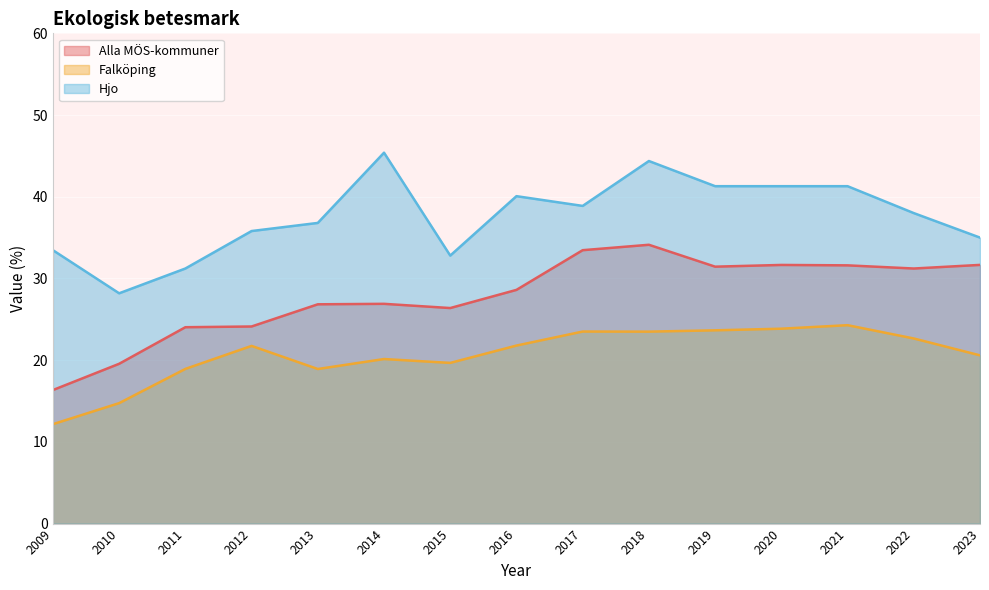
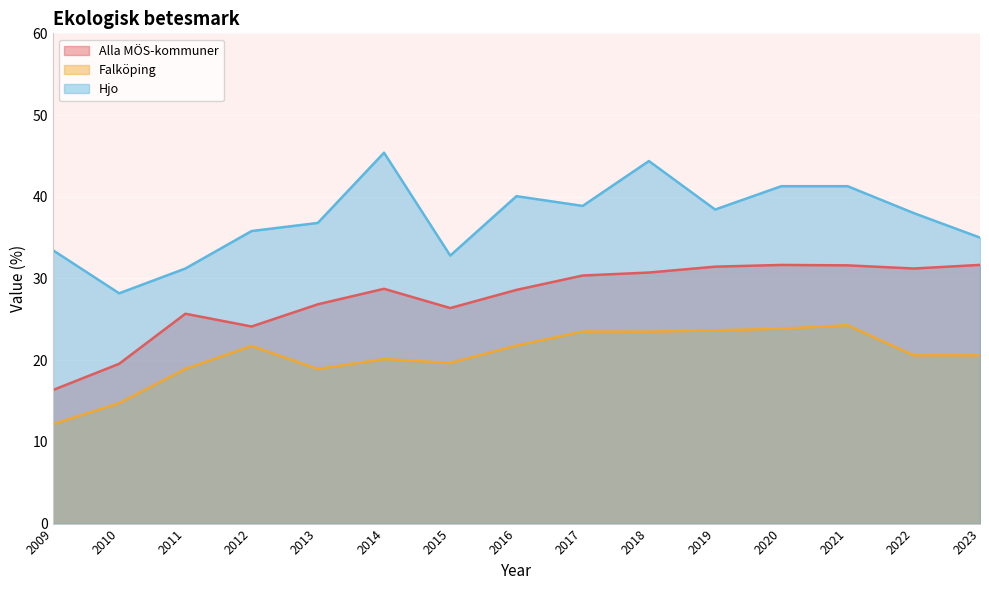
  {
    "Alla MÖS-kommuner": {
      "2009": 16,
      "2010": 20,
-     "2011": 24,
+     "2011": 26,
      "2012": 24,
      "2013": 27,
-     "2014": 27,
+     "2014": 29,
      "2015": 26,
      "2016": 29,
-     "2017": 33,
-     "2018": 34,
+     "2017": 30,
+     "2018": 31,
      "2019": 31,
      "2020": 32,
      "2021": 32,
      "2022": 31,
      "2023": 32
    },
    "Falköping": {
      "2009": 12,
      "2010": 15,
      "2011": 19,
      "2012": 22,
      "2013": 19,
      "2014": 20,
      "2015": 20,
      "2016": 22,
      "2017": 24,
      "2018": 23,
      "2019": 24,
      "2020": 24,
      "2021": 24,
-     "2022": 23,
+     "2022": 21,
      "2023": 21
    },
    "Hjo": {
      "2009": 33,
      "2010": 28,
      "2011": 31,
      "2012": 36,
      "2013": 37,
      "2014": 45,
      "2015": 33,
      "2016": 40,
      "2017": 39,
      "2018": 44,
-     "2019": 41,
+     "2019": 38,
      "2020": 41,
      "2021": 41,
      "2022": 38,
      "2023": 35
    }
  }
